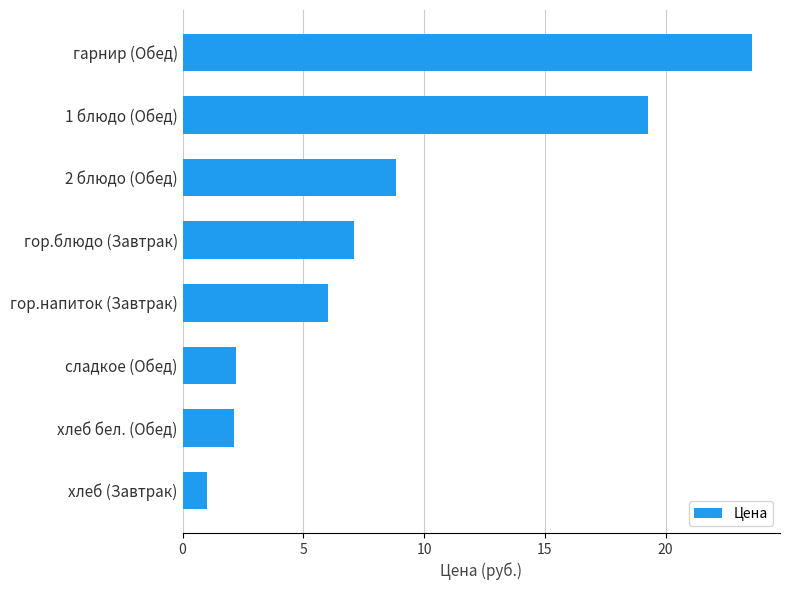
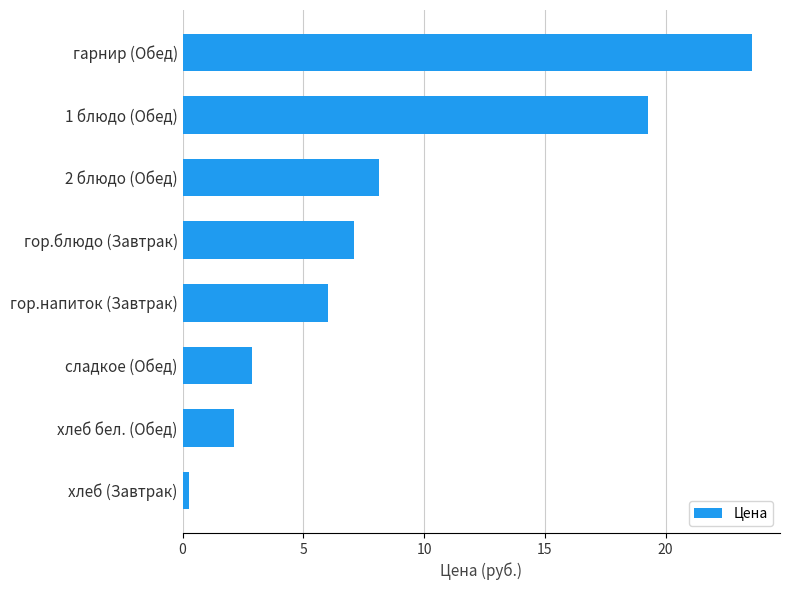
  {
    "гарнир (Обед)": 23.6,
    "1 блюдо (Обед)": 19.3,
-   "2 блюдо (Обед)": 8.8,
+   "2 блюдо (Обед)": 8.2,
    "гор.блюдо (Завтрак)": 7.1,
    "гор.напиток (Завтрак)": 6.0,
-   "сладкое (Обед)": 2.2,
+   "сладкое (Обед)": 2.9,
    "хлеб бел. (Обед)": 2.1,
-   "хлеб (Завтрак)": 1.0
+   "хлеб (Завтрак)": 0.3
  }
